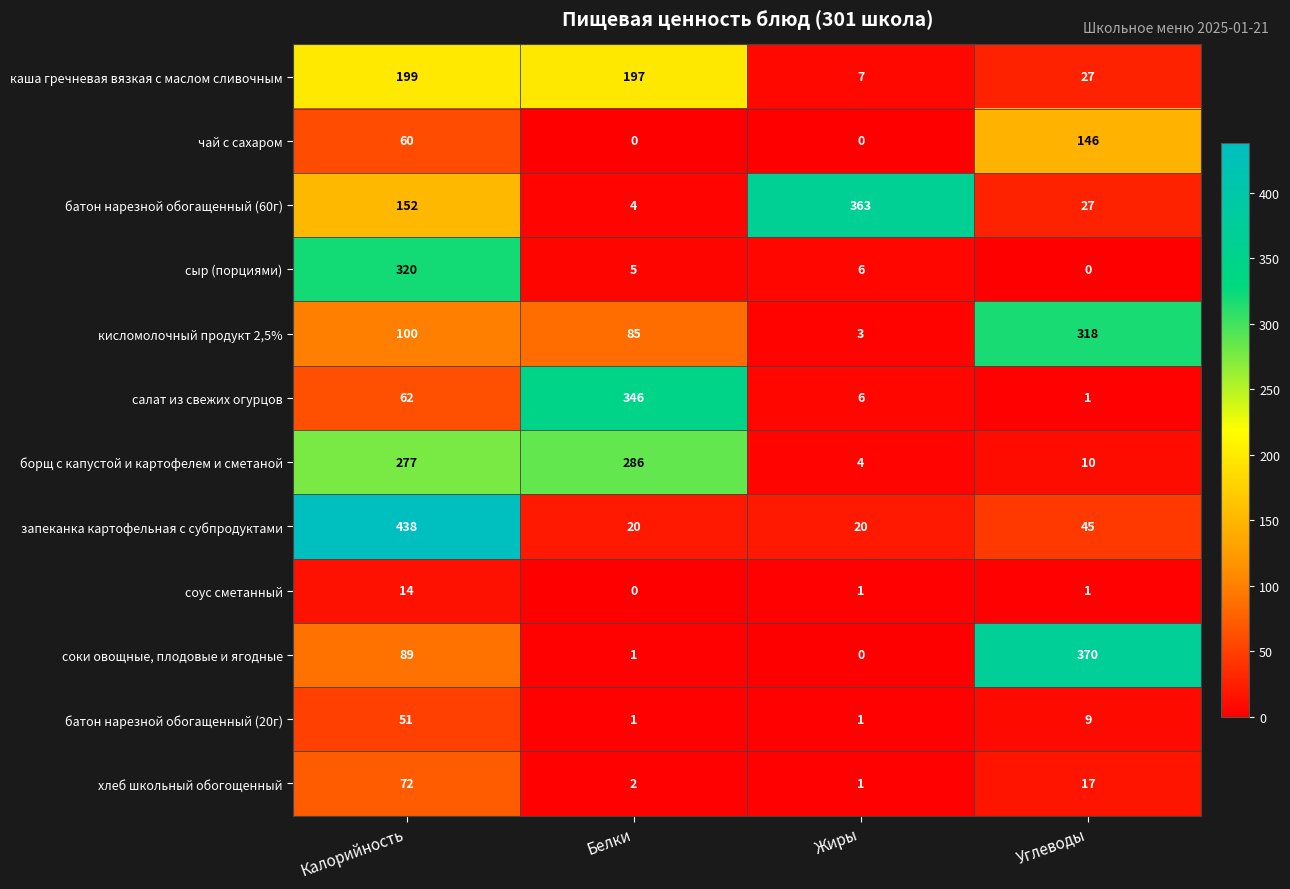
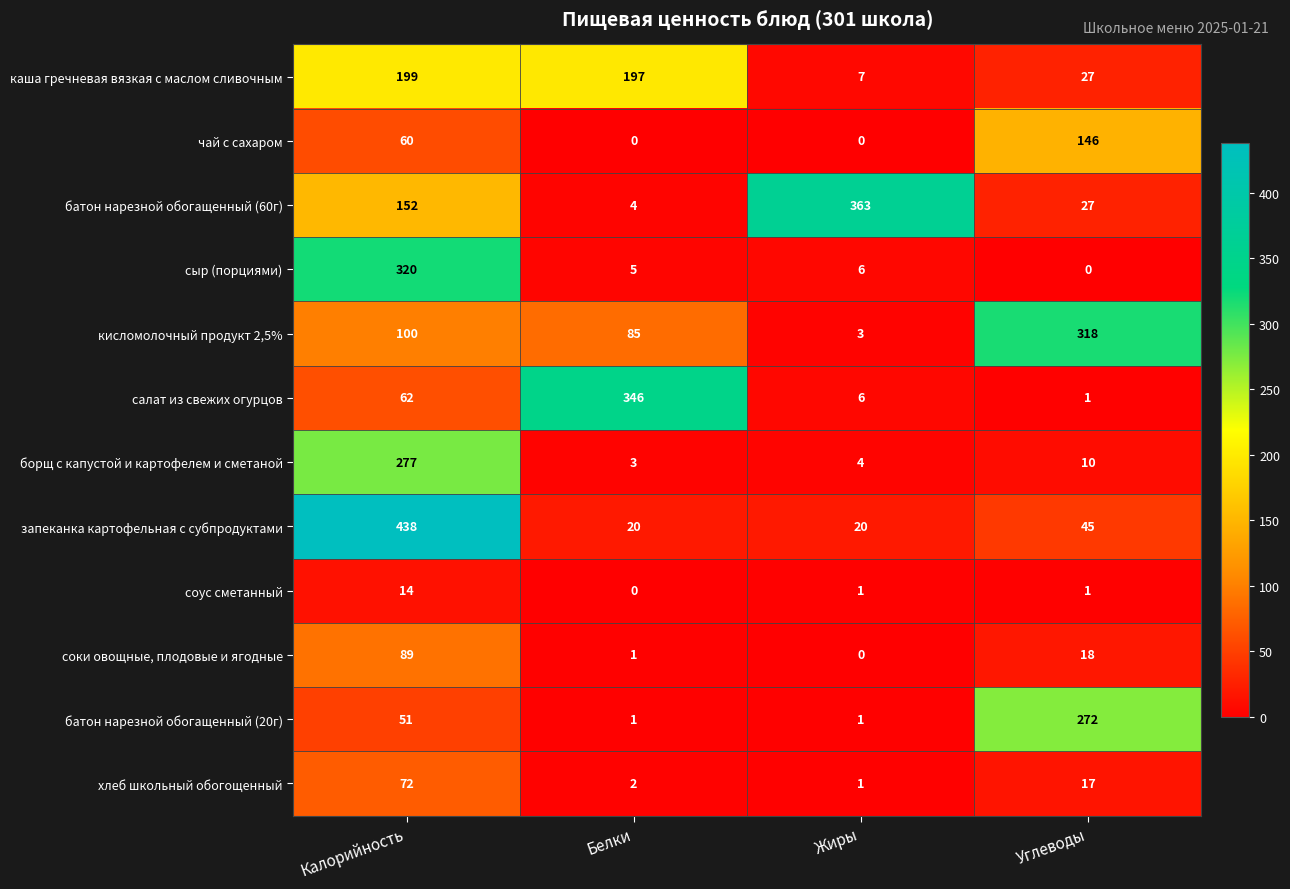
  {
    "каша гречневая вязкая с маслом сливочным": {
      "Калорийность": 199,
      "Белки": 197,
      "Жиры": 7,
      "Углеводы": 27
    },
    "чай с сахаром": {
      "Калорийность": 60,
      "Белки": 0,
      "Жиры": 0,
      "Углеводы": 146
    },
    "батон нарезной обогащенный (60г)": {
      "Калорийность": 152,
      "Белки": 4,
      "Жиры": 363,
      "Углеводы": 27
    },
    "сыр (порциями)": {
      "Калорийность": 320,
      "Белки": 5,
      "Жиры": 6,
      "Углеводы": 0
    },
    "кисломолочный продукт 2,5%": {
      "Калорийность": 100,
      "Белки": 85,
      "Жиры": 3,
      "Углеводы": 318
    },
    "салат из свежих огурцов": {
      "Калорийность": 62,
      "Белки": 346,
      "Жиры": 6,
      "Углеводы": 1
    },
    "борщ с капустой и картофелем и сметаной": {
      "Калорийность": 277,
-     "Белки": 286,
+     "Белки": 3,
      "Жиры": 4,
      "Углеводы": 10
    },
    "запеканка картофельная с субпродуктами": {
      "Калорийность": 438,
      "Белки": 20,
      "Жиры": 20,
      "Углеводы": 45
    },
    "соус сметанный": {
      "Калорийность": 14,
      "Белки": 0,
      "Жиры": 1,
      "Углеводы": 1
    },
    "соки овощные, плодовые и ягодные": {
      "Калорийность": 89,
      "Белки": 1,
      "Жиры": 0,
-     "Углеводы": 370
+     "Углеводы": 18
    },
    "батон нарезной обогащенный (20г)": {
      "Калорийность": 51,
      "Белки": 1,
      "Жиры": 1,
-     "Углеводы": 9
+     "Углеводы": 272
    },
    "хлеб школьный обогощенный": {
      "Калорийность": 72,
      "Белки": 2,
      "Жиры": 1,
      "Углеводы": 17
    }
  }
